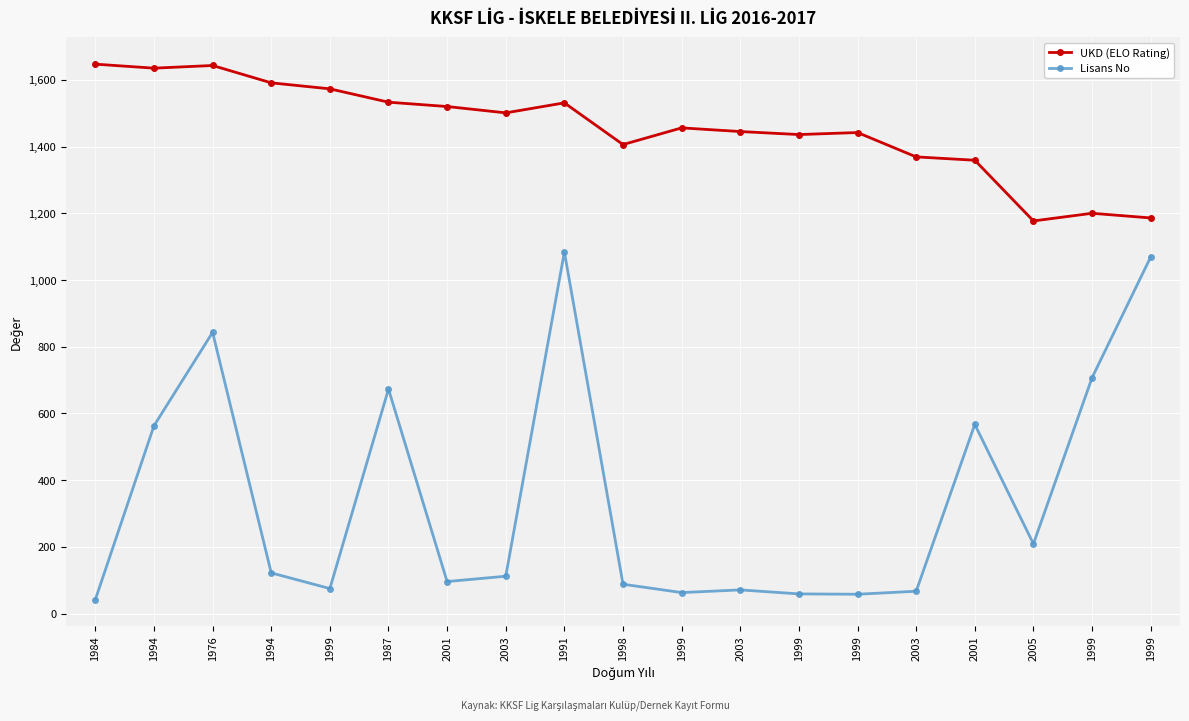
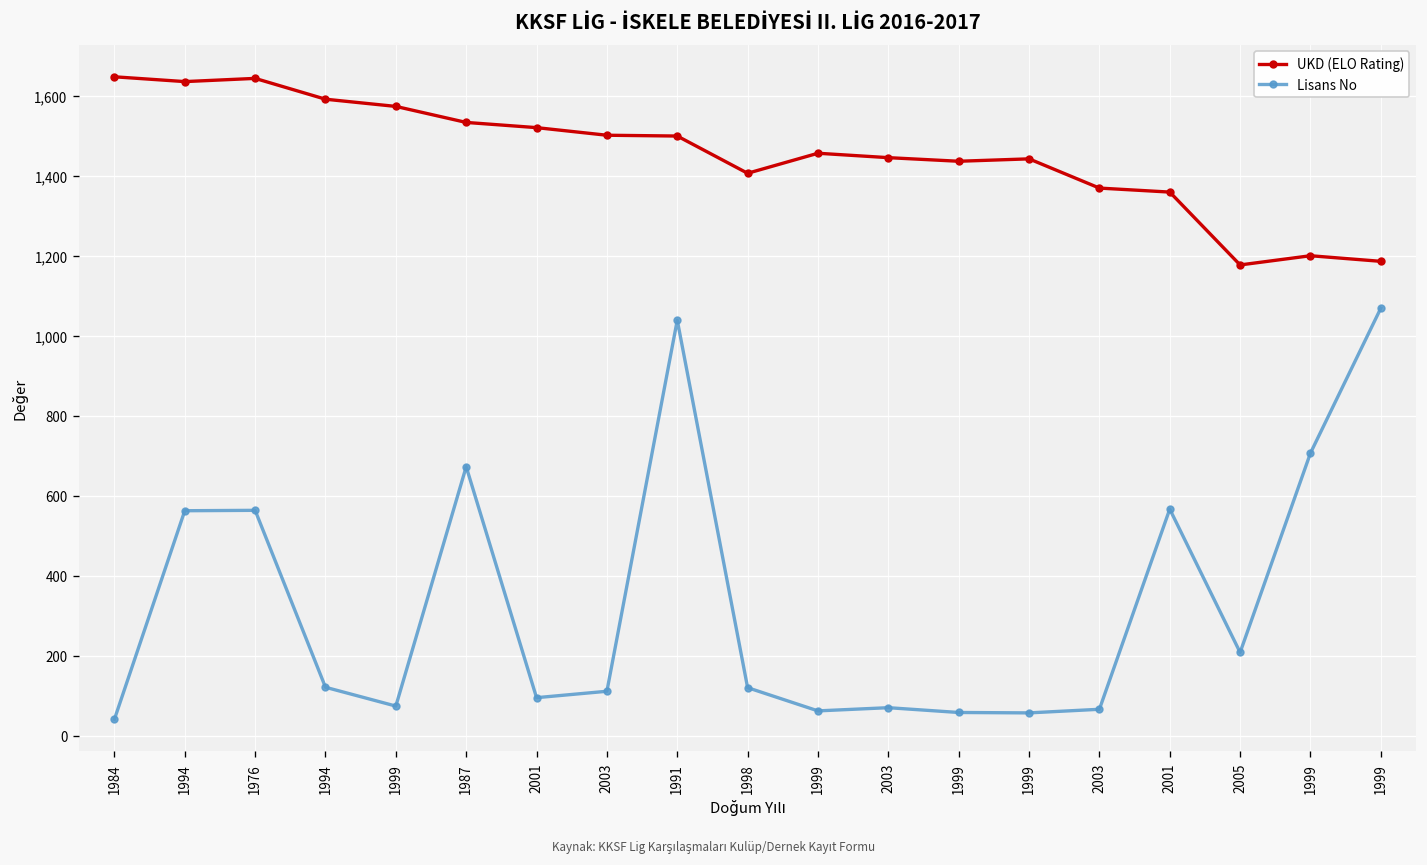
  {
    "UKD (ELO Rating)": {
      "1984": "1,650",
      "1976": "1,640",
      "1987": "1,530",
-     "1991": "1,530",
+     "1991": "1,500",
      "1998": "1,410",
      "2005": "1,180"
    },
    "Lisans No": {
      "1984": "40",
-     "1976": "840",
+     "1976": "560",
      "1987": "670",
-     "1991": "1,080",
-     "1998": "90",
+     "1991": "1,040",
+     "1998": "120",
      "2005": "210"
    }
  }
